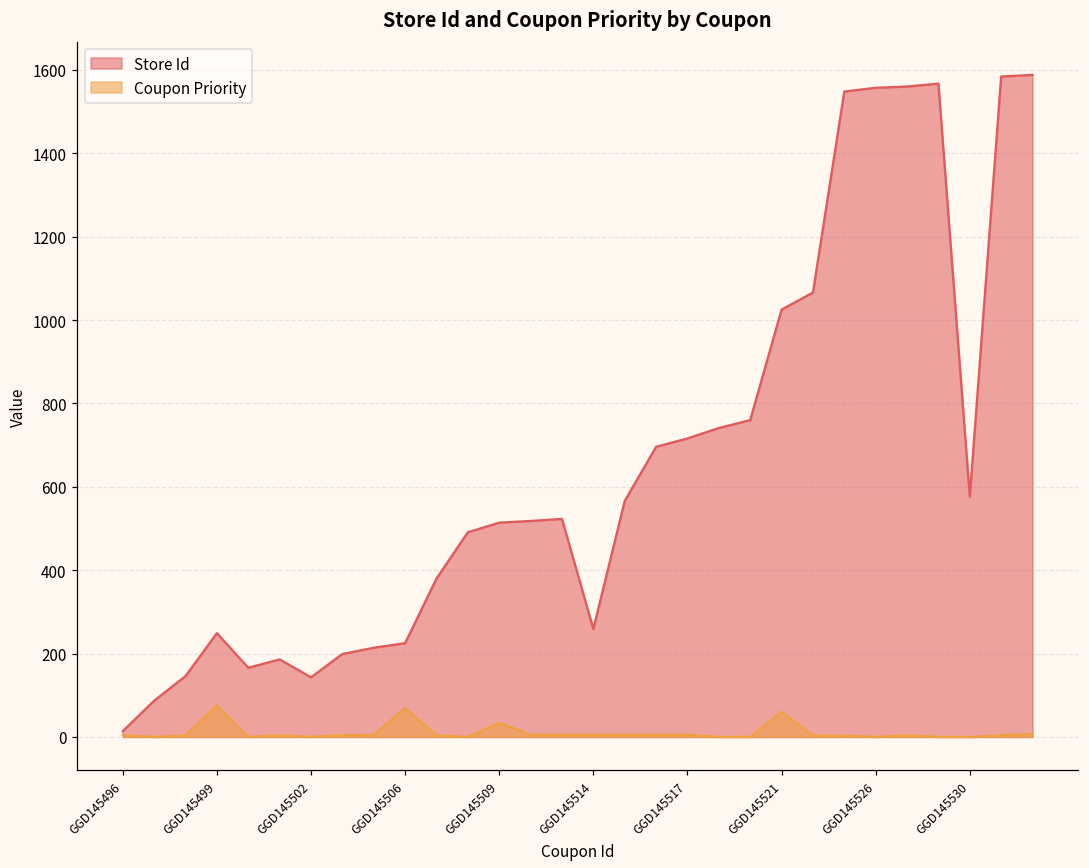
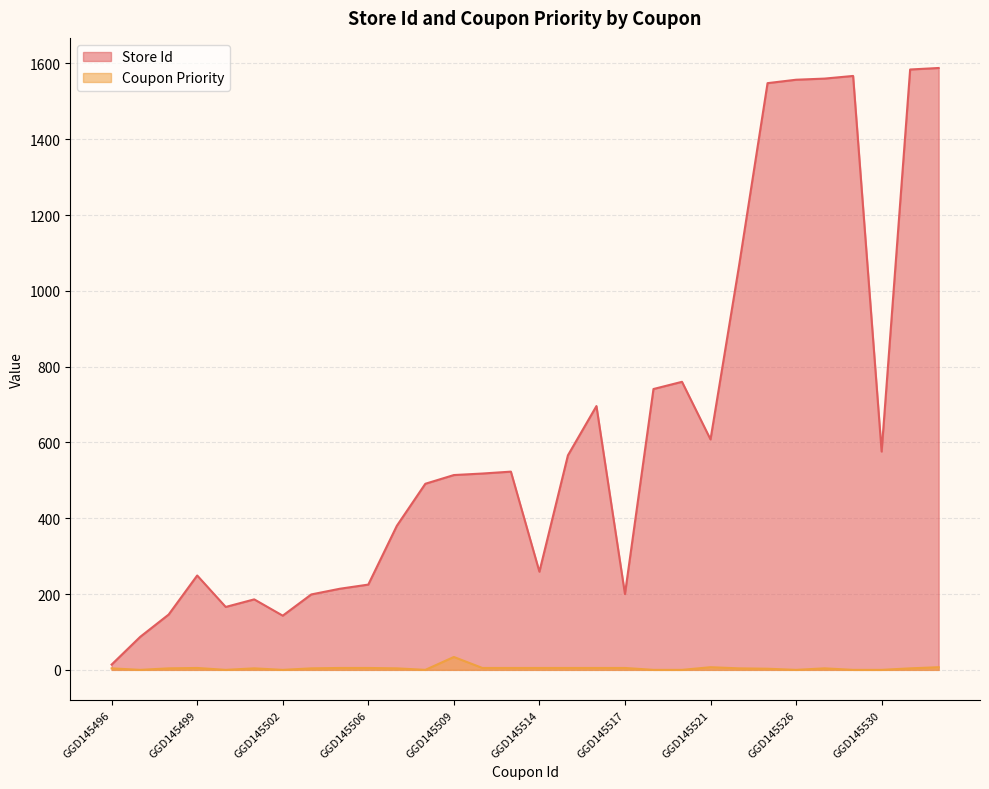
  {
    "Store Id": {
      "GGD145496": 10,
      "GGD145499": 250,
      "GGD145502": 140,
      "GGD145506": 230,
      "GGD145509": 510,
      "GGD145514": 260,
-     "GGD145517": 720,
-     "GGD145521": 1030,
+     "GGD145517": 200,
+     "GGD145521": 610,
      "GGD145526": 1560,
      "GGD145530": 580
    },
    "Coupon Priority": {
      "GGD145496": 0,
-     "GGD145499": 80,
+     "GGD145499": 10,
      "GGD145502": 0,
-     "GGD145506": 70,
+     "GGD145506": 10,
      "GGD145509": 30,
      "GGD145514": 10,
      "GGD145517": 10,
-     "GGD145521": 60,
+     "GGD145521": 10,
      "GGD145526": 0,
      "GGD145530": 0
    }
  }
